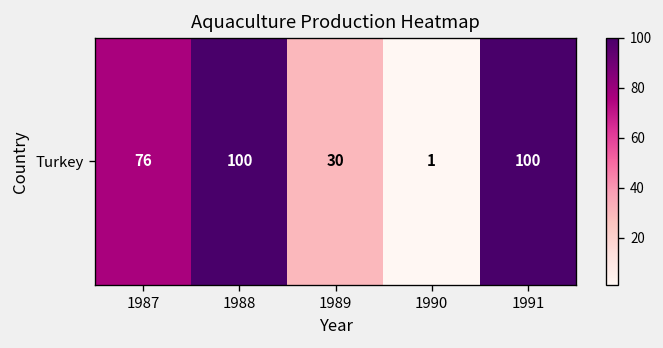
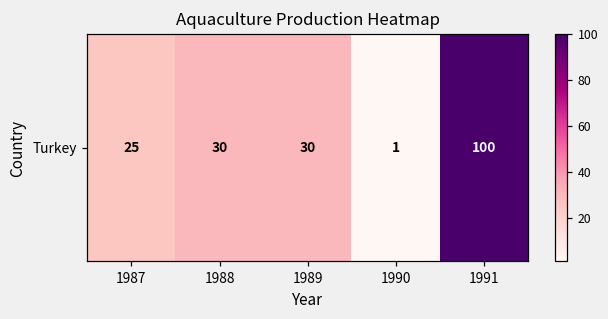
  {
    "Turkey": {
-     "1987": 76,
-     "1988": 100,
+     "1987": 25,
+     "1988": 30,
      "1989": 30,
      "1990": 1,
      "1991": 100
    }
  }
